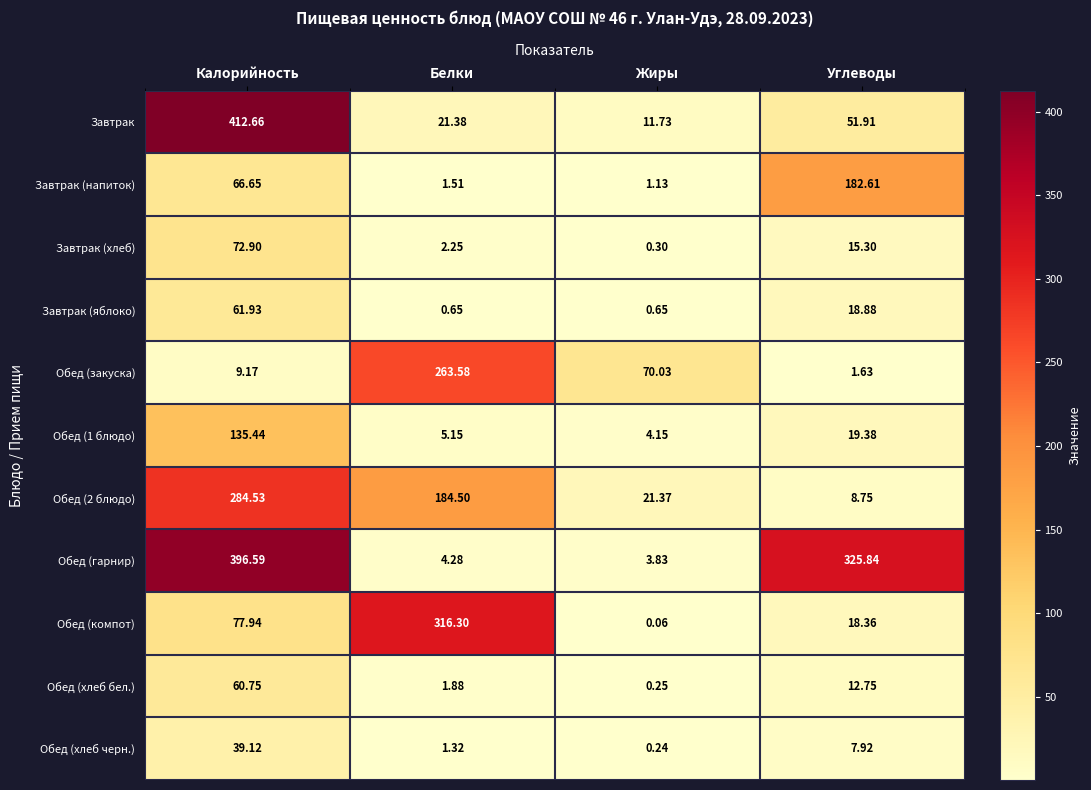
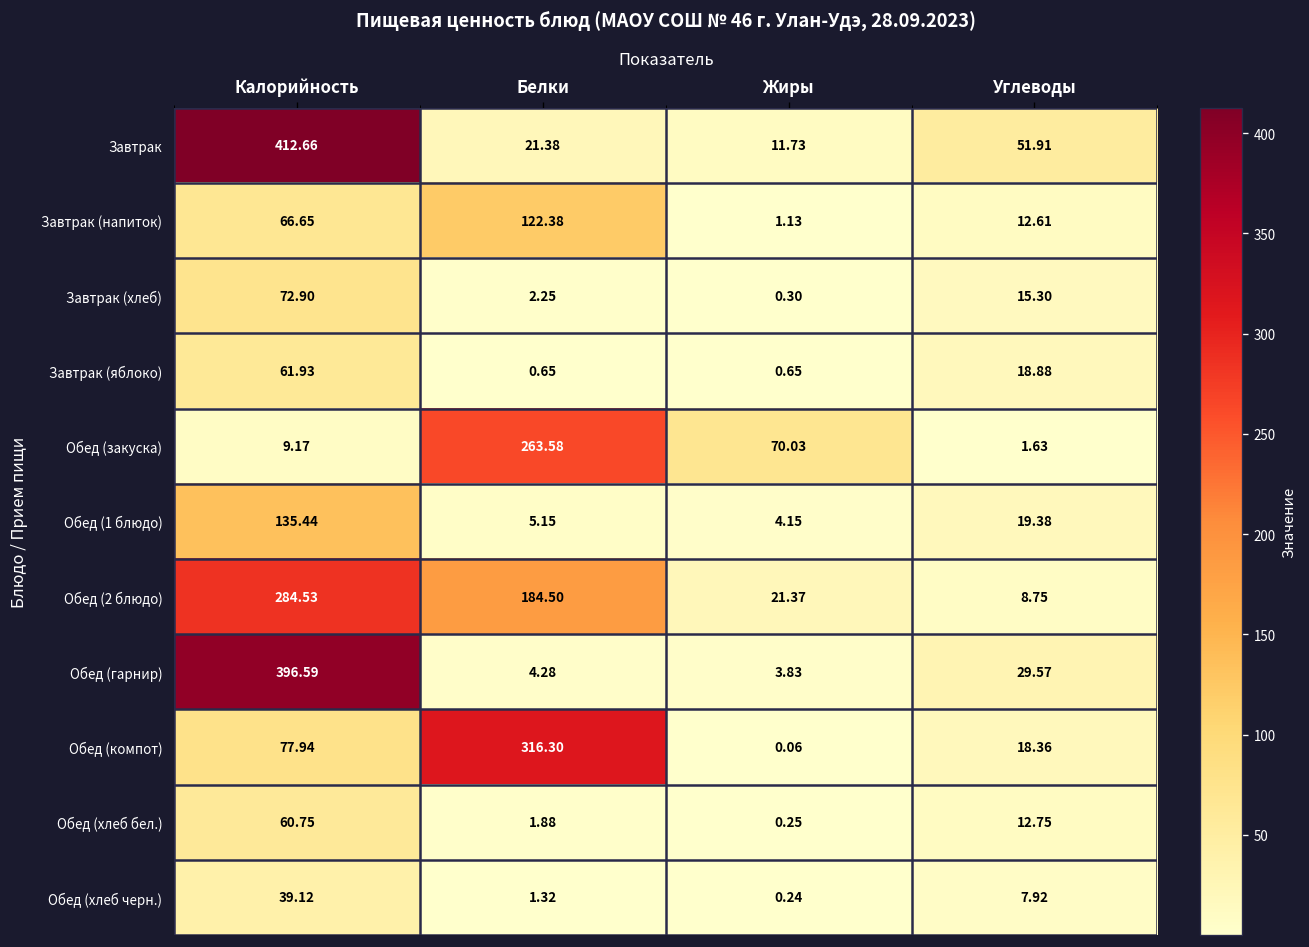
  {
    "Завтрак": {
      "Калорийность": 412.66,
      "Белки": 21.38,
      "Жиры": 11.73,
      "Углеводы": 51.91
    },
    "Завтрак (напиток)": {
      "Калорийность": 66.65,
-     "Белки": 1.51,
+     "Белки": 122.38,
      "Жиры": 1.13,
-     "Углеводы": 182.61
+     "Углеводы": 12.61
    },
    "Завтрак (хлеб)": {
      "Калорийность": 72.90,
      "Белки": 2.25,
      "Жиры": 0.30,
      "Углеводы": 15.30
    },
    "Завтрак (яблоко)": {
      "Калорийность": 61.93,
      "Белки": 0.65,
      "Жиры": 0.65,
      "Углеводы": 18.88
    },
    "Обед (закуска)": {
      "Калорийность": 9.17,
      "Белки": 263.58,
      "Жиры": 70.03,
      "Углеводы": 1.63
    },
    "Обед (1 блюдо)": {
      "Калорийность": 135.44,
      "Белки": 5.15,
      "Жиры": 4.15,
      "Углеводы": 19.38
    },
    "Обед (2 блюдо)": {
      "Калорийность": 284.53,
      "Белки": 184.50,
      "Жиры": 21.37,
      "Углеводы": 8.75
    },
    "Обед (гарнир)": {
      "Калорийность": 396.59,
      "Белки": 4.28,
      "Жиры": 3.83,
-     "Углеводы": 325.84
+     "Углеводы": 29.57
    },
    "Обед (компот)": {
      "Калорийность": 77.94,
      "Белки": 316.30,
      "Жиры": 0.06,
      "Углеводы": 18.36
    },
    "Обед (хлеб бел.)": {
      "Калорийность": 60.75,
      "Белки": 1.88,
      "Жиры": 0.25,
      "Углеводы": 12.75
    },
    "Обед (хлеб черн.)": {
      "Калорийность": 39.12,
      "Белки": 1.32,
      "Жиры": 0.24,
      "Углеводы": 7.92
    }
  }
